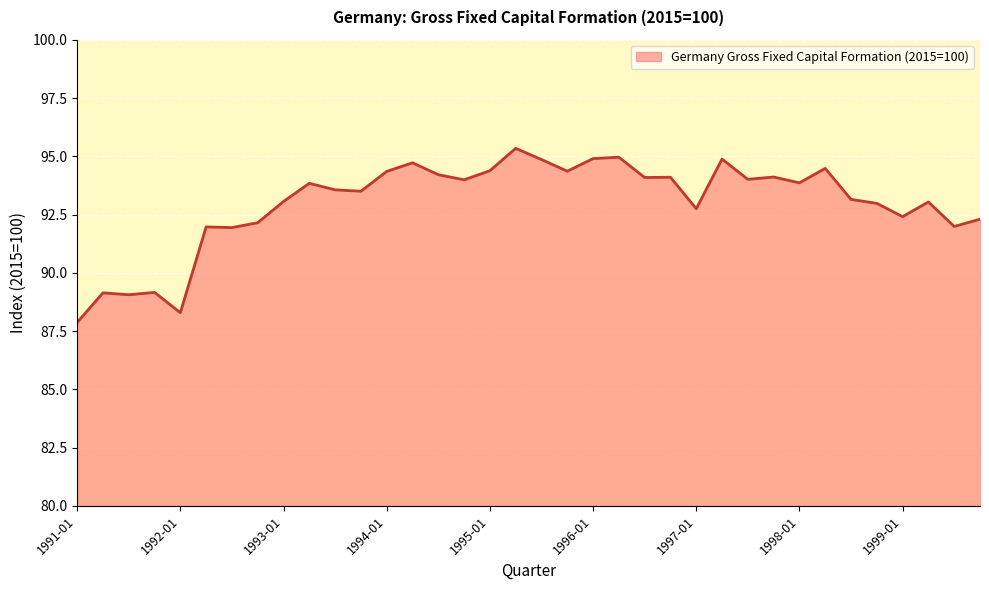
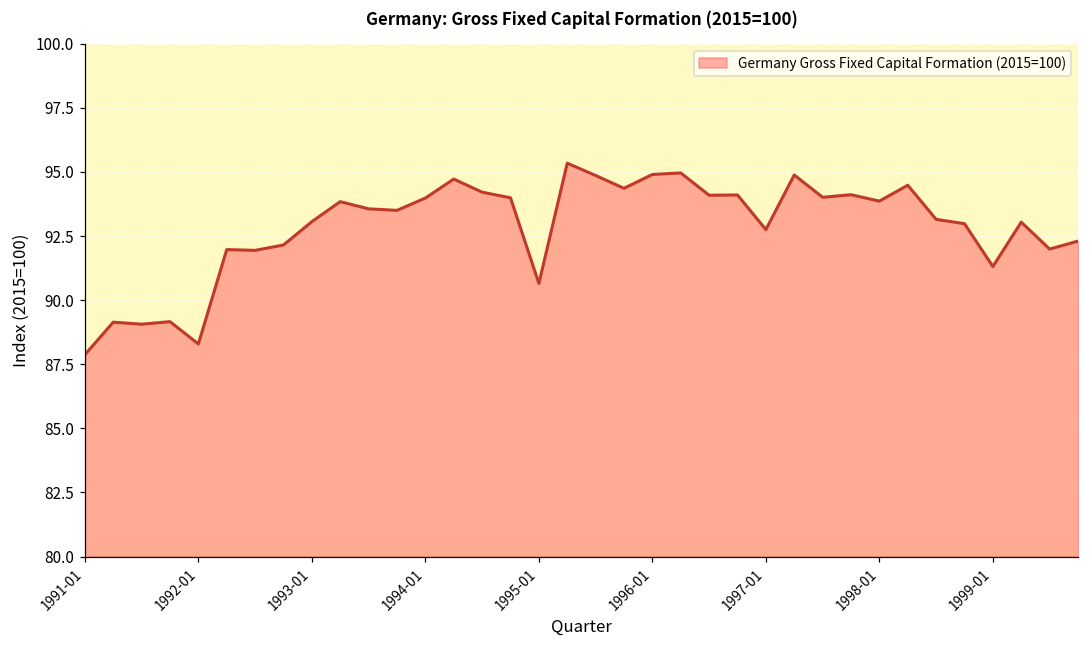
  {
    "1991-01": 87.9,
    "1992-01": 88.3,
    "1993-01": 93.1,
-   "1994-01": 94.4,
-   "1995-01": 94.4,
+   "1994-01": 94.0,
+   "1995-01": 90.7,
    "1996-01": 94.9,
    "1997-01": 92.8,
    "1998-01": 93.9,
-   "1999-01": 92.4
+   "1999-01": 91.3
  }
